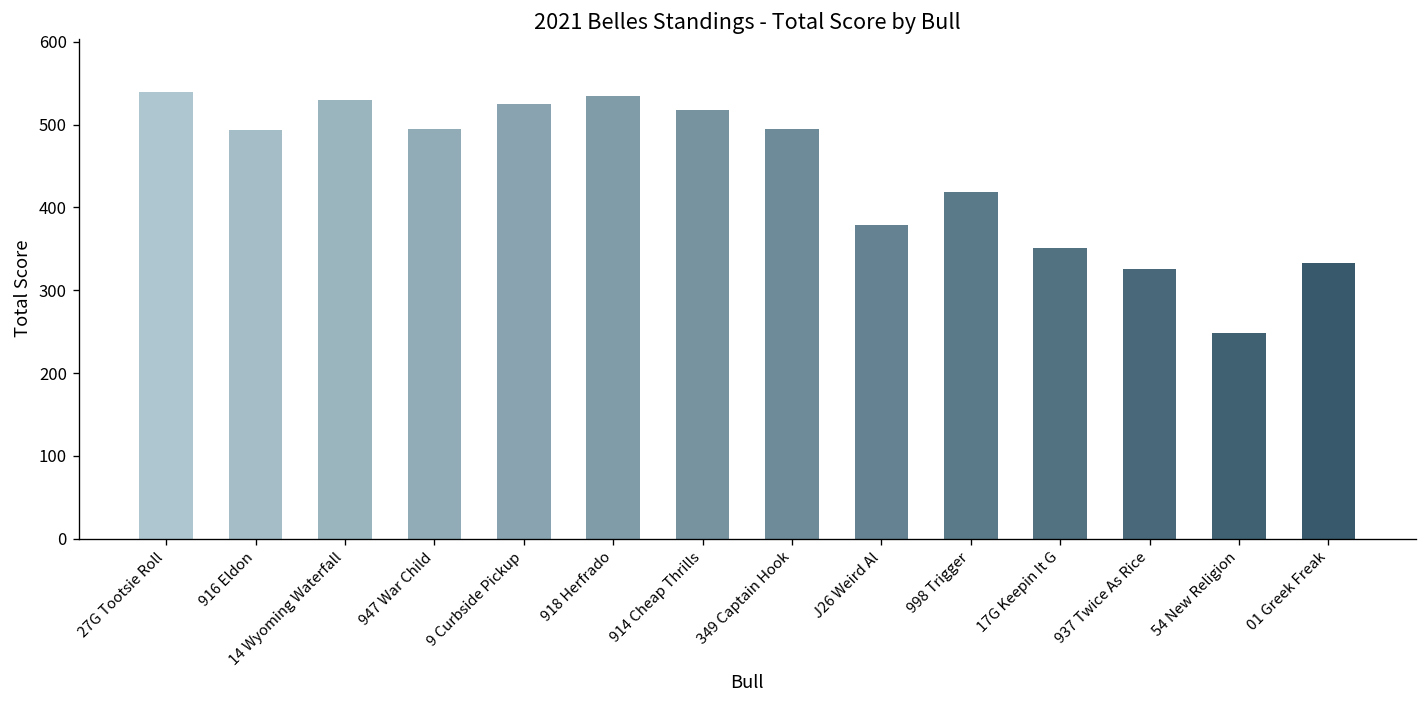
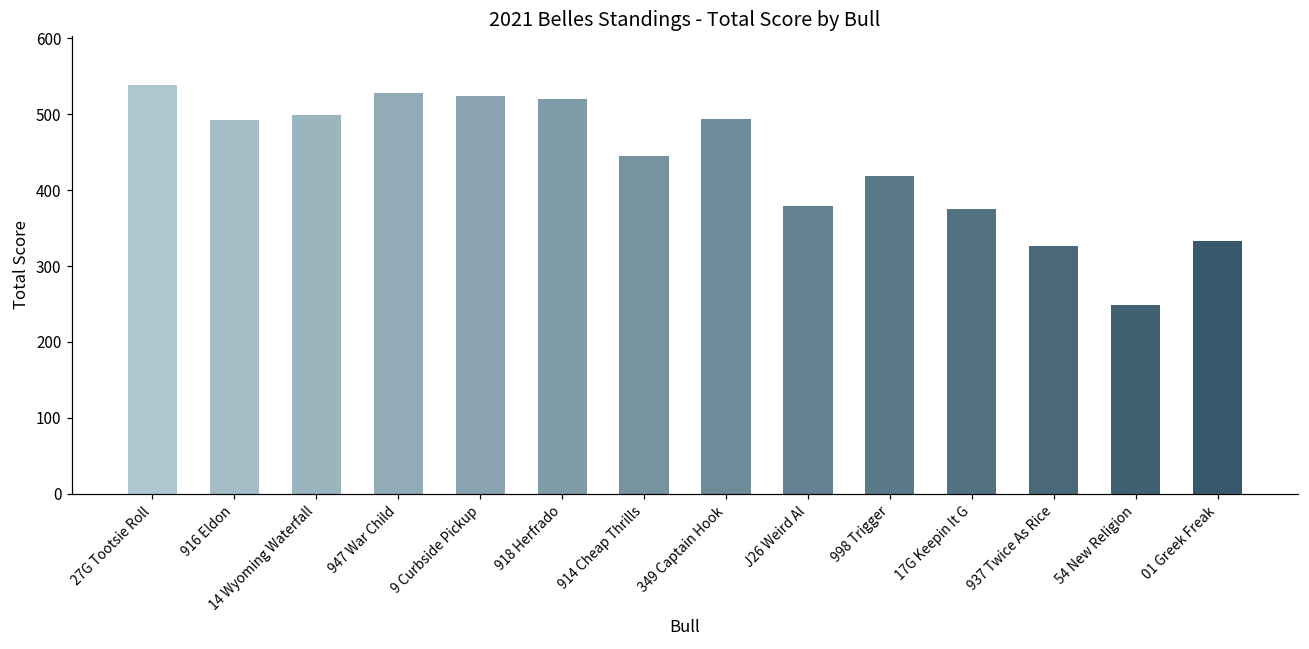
  {
    "27G Tootsie Roll": 540,
    "916 Eldon": 490,
-   "14 Wyoming Waterfall": 530,
-   "947 War Child": 490,
+   "14 Wyoming Waterfall": 500,
+   "947 War Child": 530,
    "9 Curbside Pickup": 520,
-   "918 Herfrado": 530,
-   "914 Cheap Thrills": 520,
+   "918 Herfrado": 520,
+   "914 Cheap Thrills": 450,
    "349 Captain Hook": 490,
    "J26 Weird Al": 380,
    "998 Trigger": 420,
-   "17G Keepin It G": 350,
+   "17G Keepin It G": 370,
    "937 Twice As Rice": 330,
    "54 New Religion": 250,
    "01 Greek Freak": 330
  }
